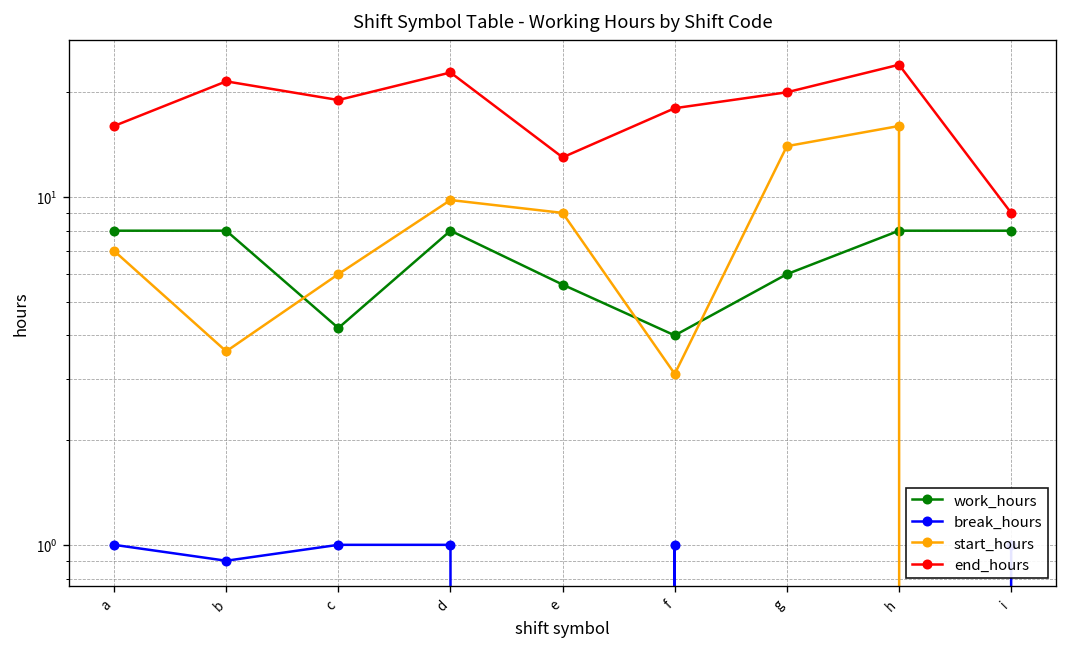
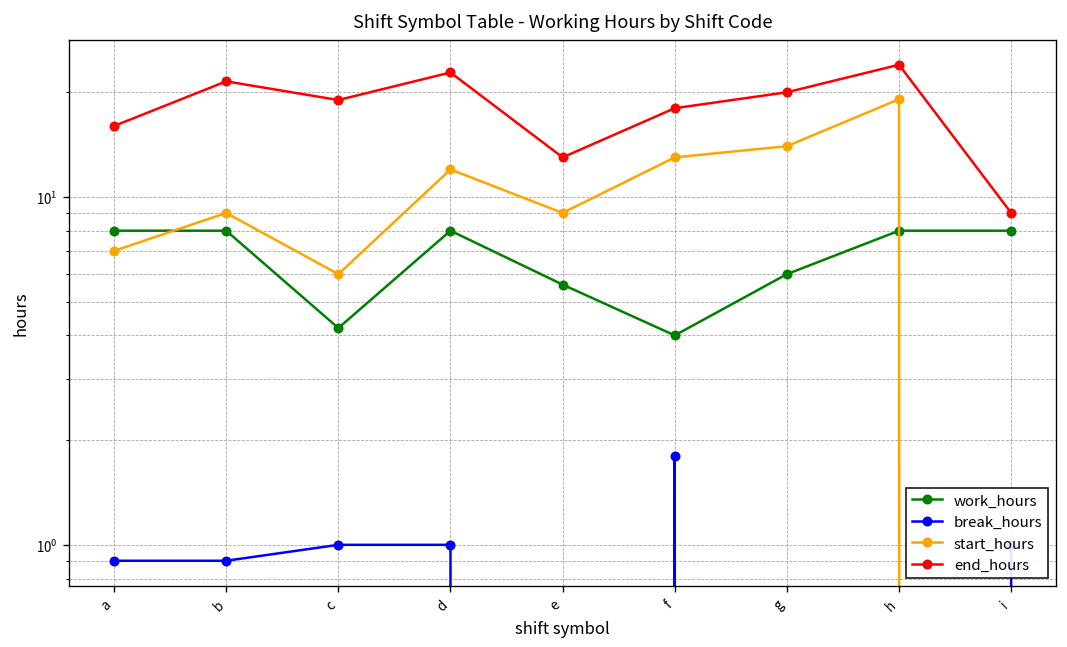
  {
    "work_hours": {
      "a": 8.0,
      "b": 8.0,
      "c": 4.2,
      "d": 8.0,
      "e": 5.6,
      "f": 4.0,
      "g": 6.0,
      "h": 8.0,
      "i": 8.0
    },
    "break_hours": {
-     "a": 1.0,
+     "a": 0.9,
      "b": 0.9,
      "c": 1.0,
      "d": 1.0,
-     "f": 1.0
+     "f": 1.8
    },
    "start_hours": {
      "a": 7.0,
-     "b": 3.6,
+     "b": 9.0,
      "c": 6.0,
-     "d": 9.8,
+     "d": 12.0,
      "e": 9.0,
-     "f": 3.1,
+     "f": 13,
      "g": 14,
-     "h": 16
+     "h": 19
    },
    "end_hours": {
      "a": 16,
      "b": 22,
      "c": 19,
      "d": 23,
      "e": 13,
      "f": 18,
      "g": 20,
      "h": 24,
      "i": 9.0
    }
  }
